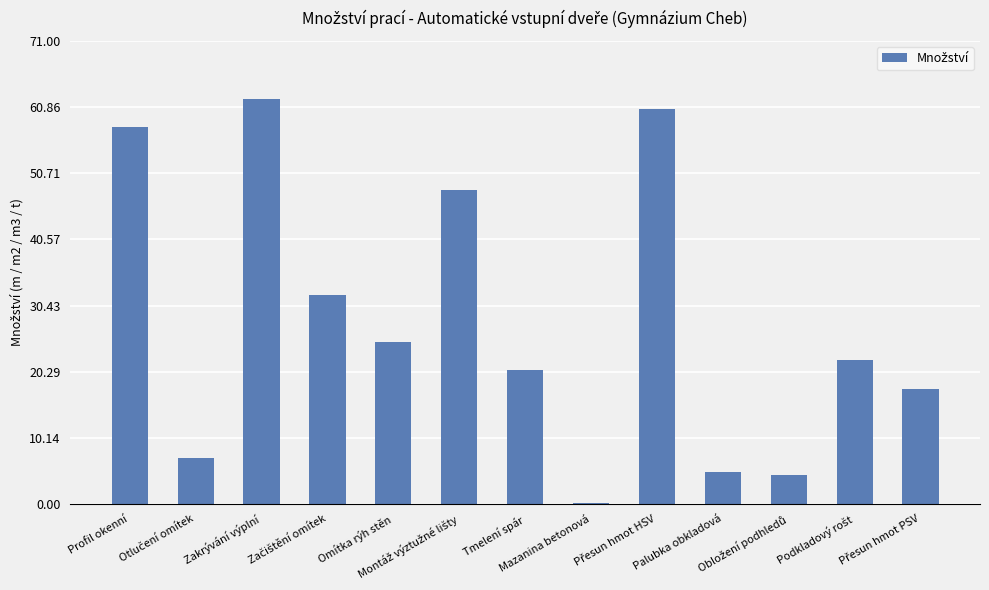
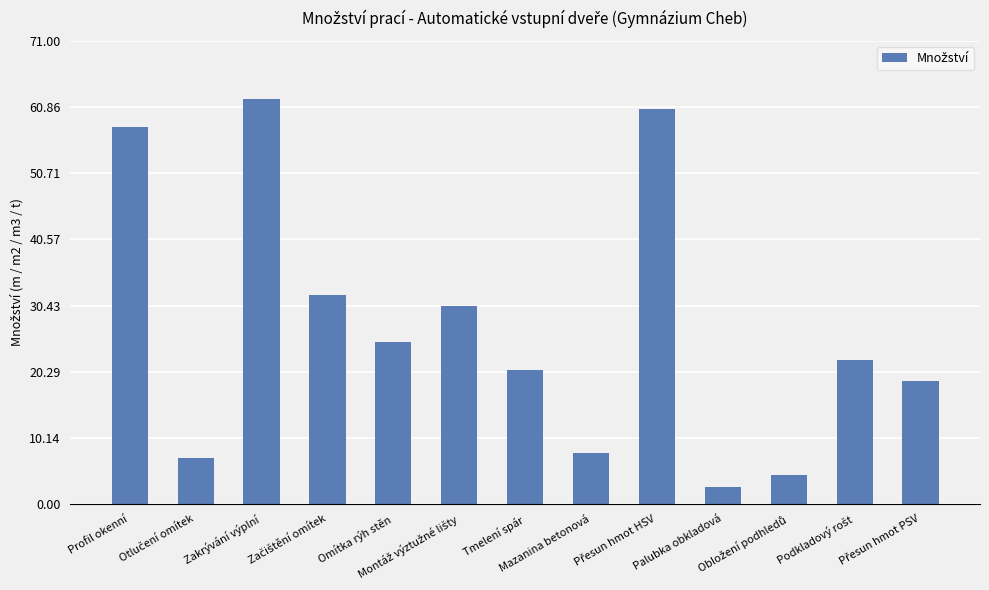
  {
    "Profil okenní": 58,
    "Otlučení omítek": 7,
    "Zakrývání výplní": 62,
    "Začištění omítek": 32,
    "Omítka rýh stěn": 25,
-   "Montáž výztužné lišty": 48,
+   "Montáž výztužné lišty": 30,
    "Tmelení spár": 21,
-   "Mazanina betonová": 0,
+   "Mazanina betonová": 8,
    "Přesun hmot HSV": 61,
-   "Palubka obkladová": 5,
+   "Palubka obkladová": 3,
    "Obložení podhledů": 4,
    "Podkladový rošt": 22,
-   "Přesun hmot PSV": 18
+   "Přesun hmot PSV": 19
  }
